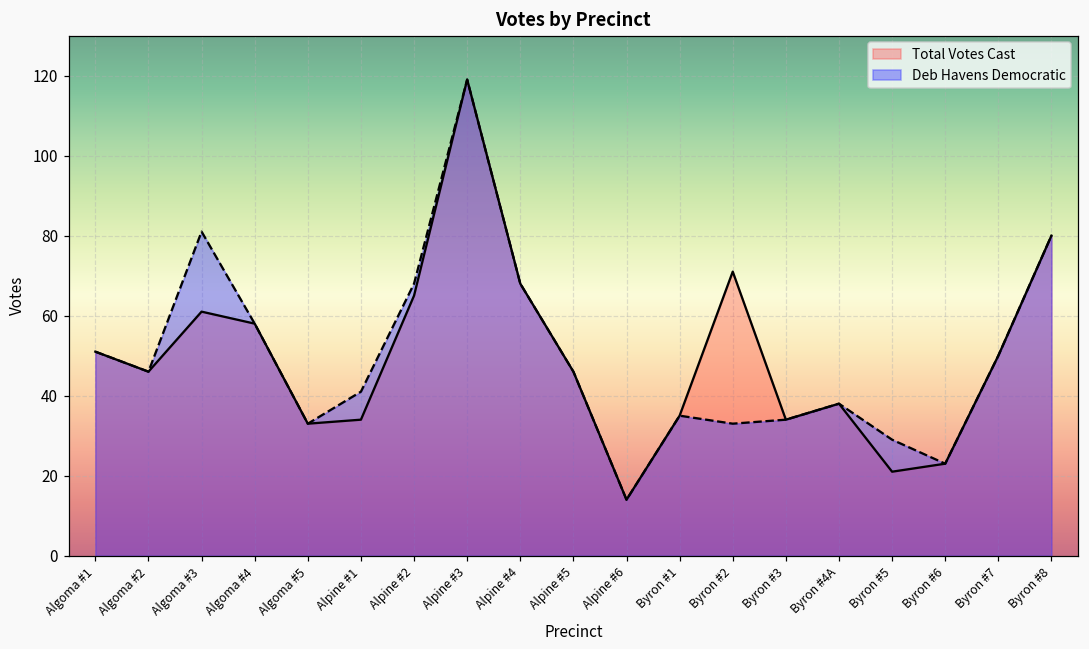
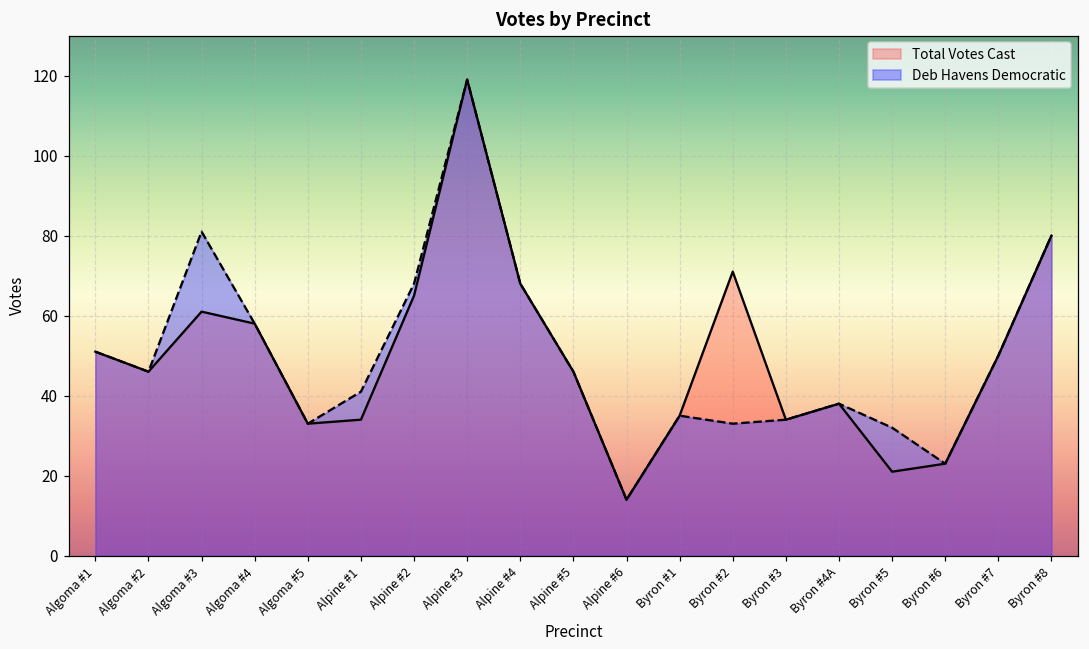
  {
    "Total Votes Cast": {
      "Algoma #3": 61,
      "Alpine #1": 34,
      "Alpine #2": 65,
      "Byron #2": 71,
      "Byron #5": 21
    },
    "Deb Havens Democratic": {
      "Algoma #3": 81,
      "Alpine #1": 41,
      "Alpine #2": 68,
      "Byron #2": 33,
-     "Byron #5": 29
+     "Byron #5": 32
    }
  }
